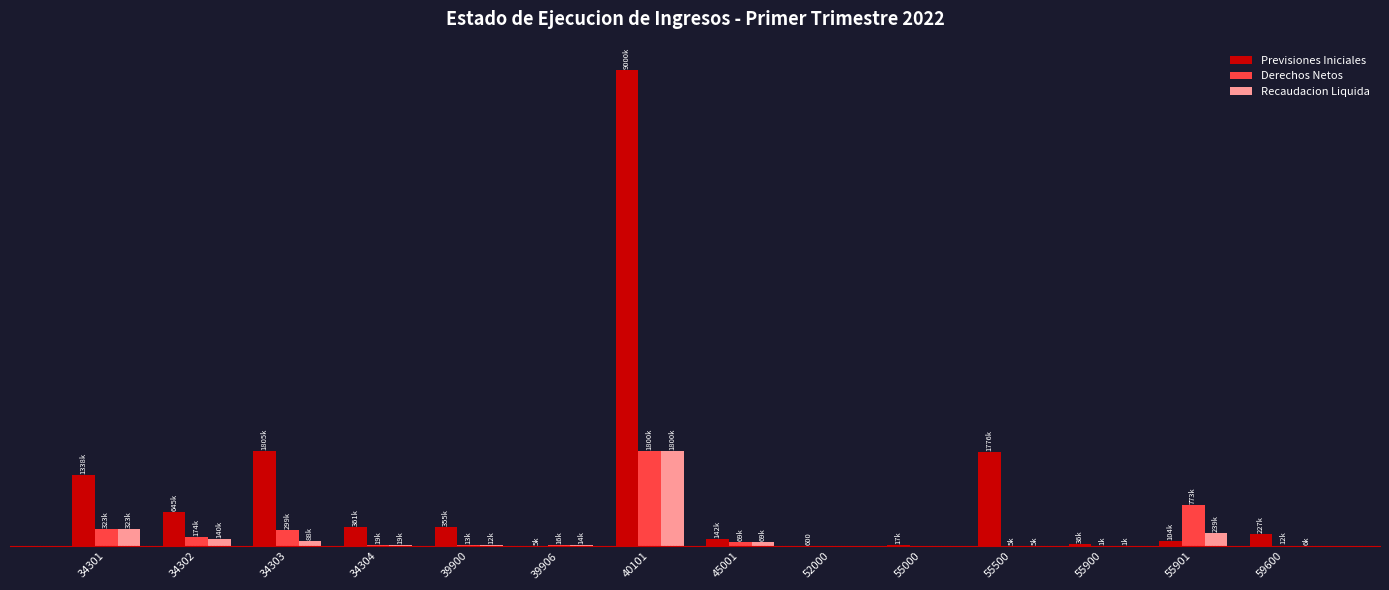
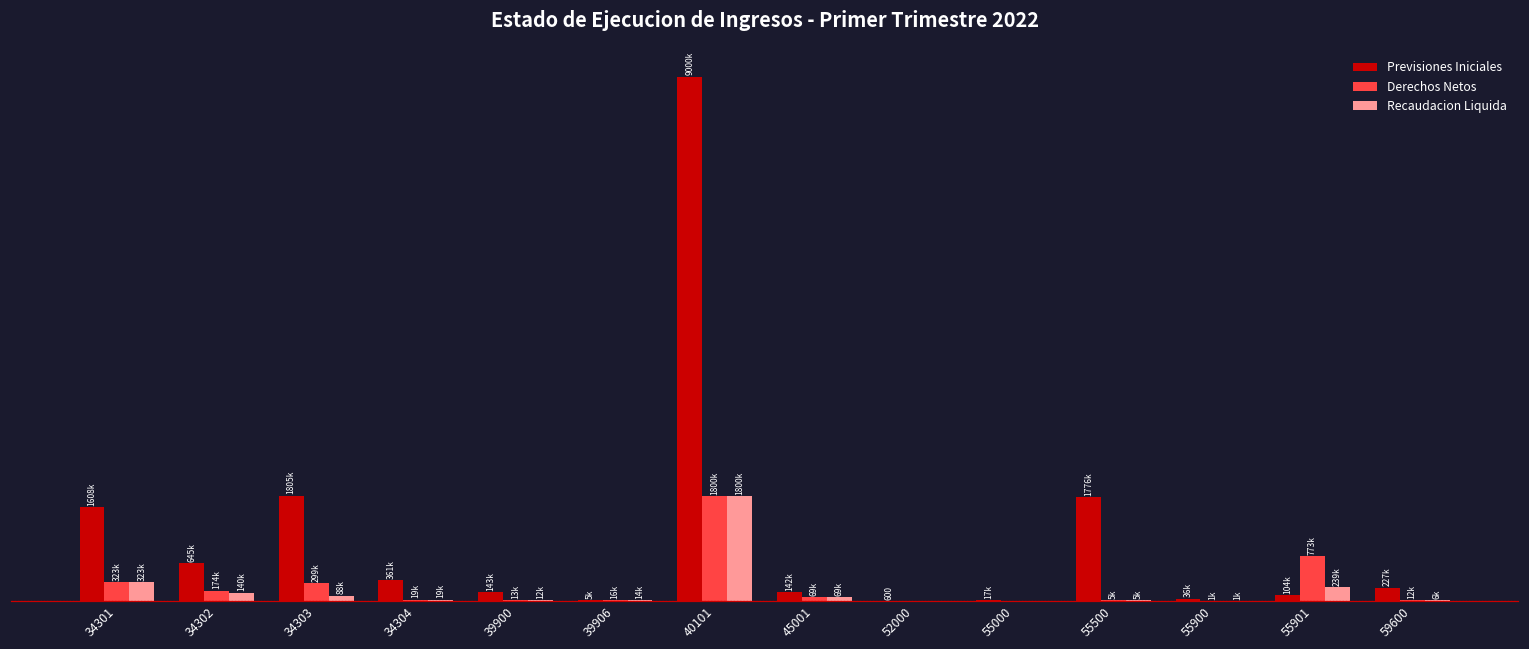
  {
    "Previsiones Iniciales": {
-     "34301": "1338k",
+     "34301": "1608k",
      "34302": "645k",
      "34303": "1805k",
      "34304": "361k",
-     "39900": "355k",
+     "39900": "143k",
      "40101": "9000k",
      "52000": "600",
      "55000": "17k",
      "55900": "36k",
      "55901": "104k",
      "59600": "227k"
    },
    "Derechos Netos": {
      "34303": "299k",
      "39900": "13k",
      "40101": "1800k",
      "45001": "69k",
      "55500": "5k",
      "55901": "773k",
      "59600": "12k"
    },
    "Recaudacion Liquida": {
      "34302": "140k",
      "34303": "88k",
      "39906": "14k",
      "40101": "1800k",
      "45001": "69k",
      "55500": "5k",
      "55900": "1k"
    }
  }
